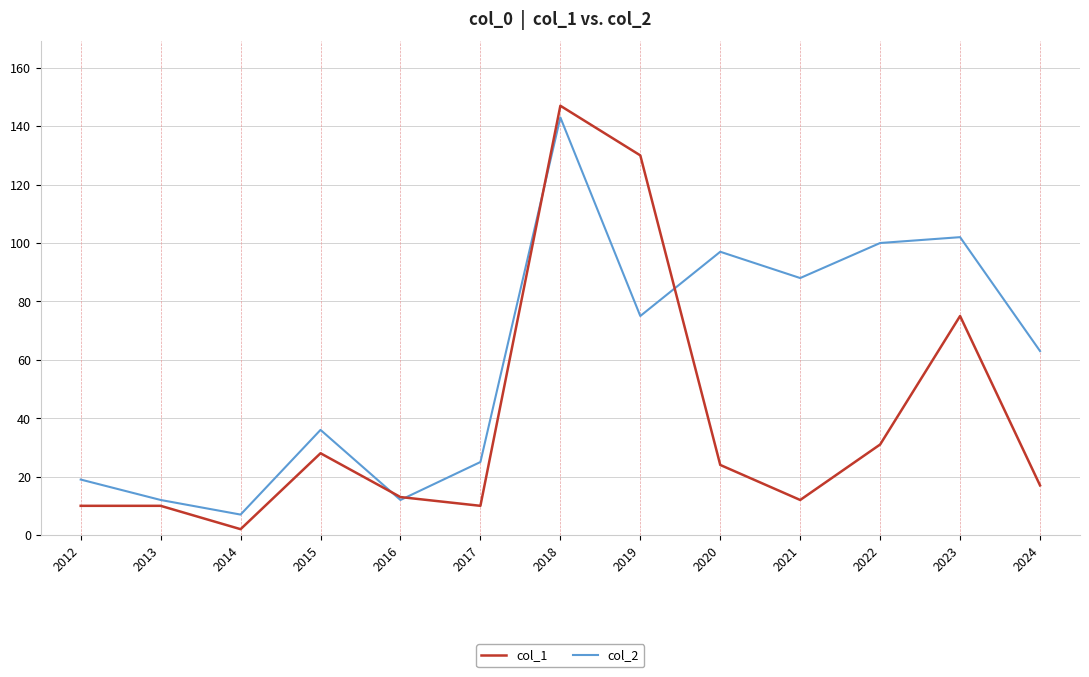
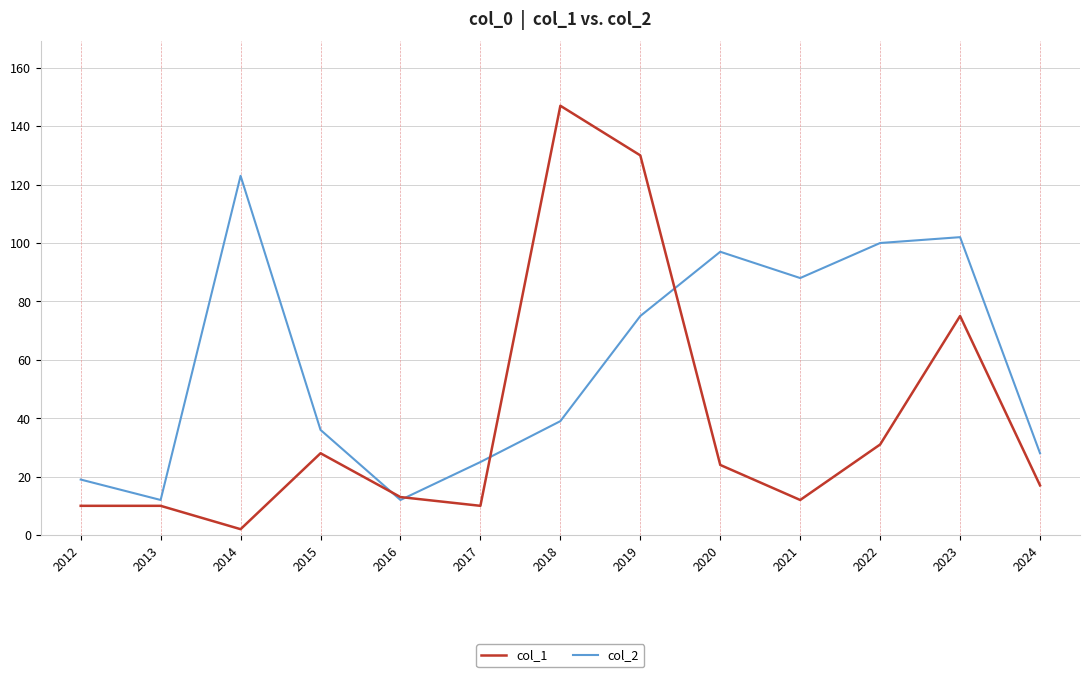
  {
    "col_1": {
      "2012": 10,
      "2013": 10,
      "2014": 2,
      "2015": 28,
      "2016": 13,
      "2017": 10,
      "2018": 147,
      "2019": 130,
      "2020": 24,
      "2021": 12,
      "2022": 31,
      "2023": 75,
      "2024": 17
    },
    "col_2": {
      "2012": 19,
      "2013": 12,
-     "2014": 7,
+     "2014": 123,
      "2015": 36,
      "2016": 12,
      "2017": 25,
-     "2018": 143,
+     "2018": 39,
      "2019": 75,
      "2020": 97,
      "2021": 88,
      "2022": 100,
      "2023": 102,
-     "2024": 63
+     "2024": 28
    }
  }
